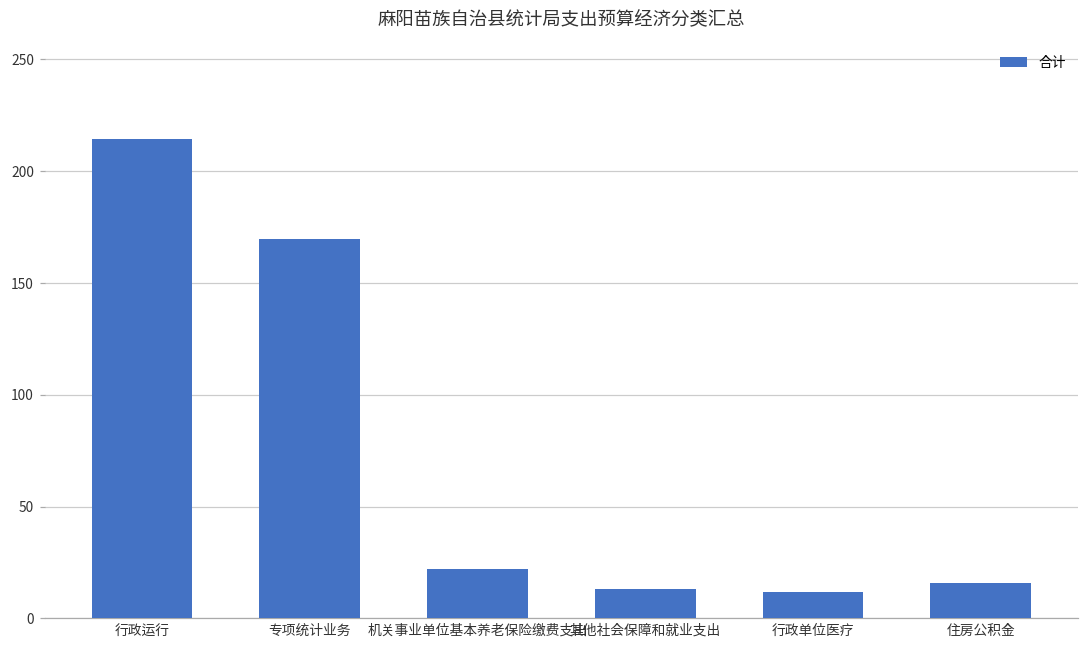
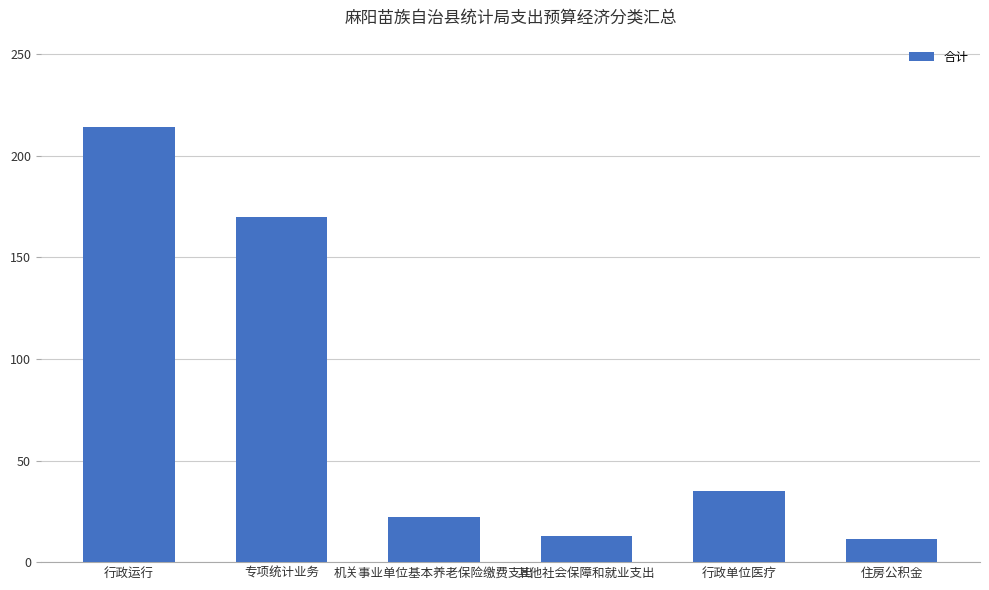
  {
    "行政运行": 214,
    "专项统计业务": 170,
    "机关事业单位基本养老保险缴费支出": 22,
    "其他社会保障和就业支出": 13,
-   "行政单位医疗": 12,
-   "住房公积金": 16
+   "行政单位医疗": 35,
+   "住房公积金": 11
  }
